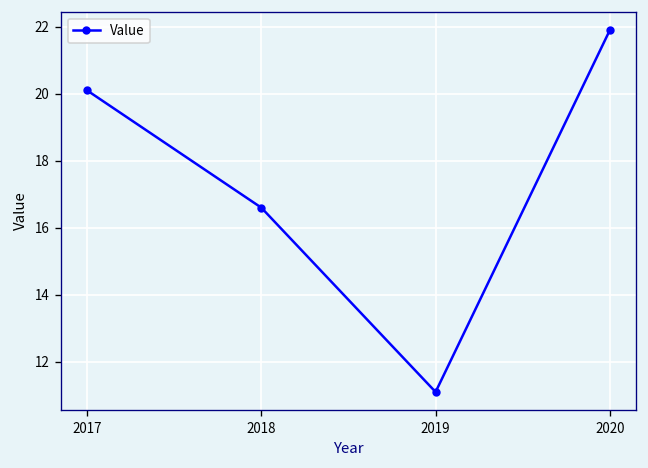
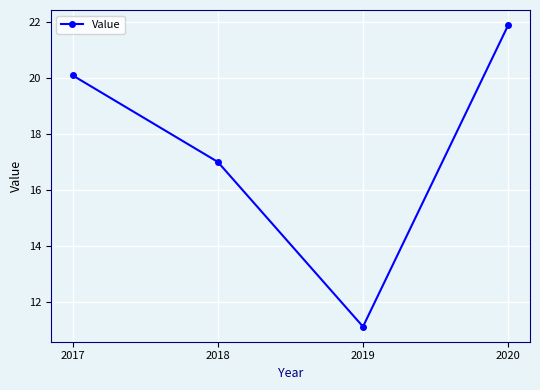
  {
    "2017": 20.1,
-   "2018": 16.6,
+   "2018": 17.0,
    "2019": 11.1,
    "2020": 21.9
  }
